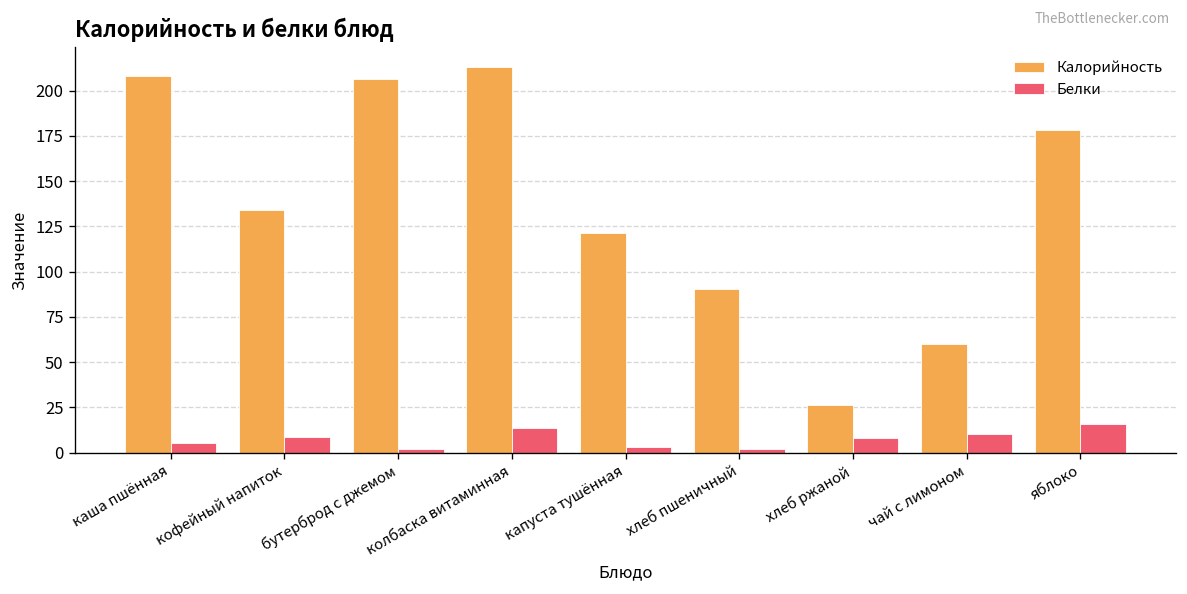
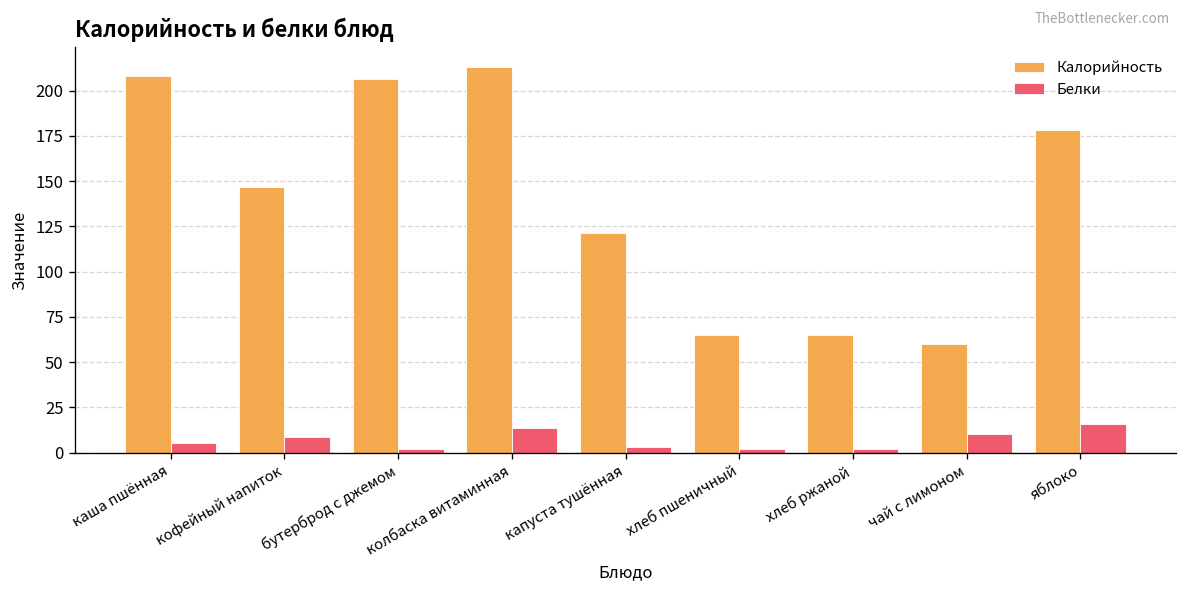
  {
    "Калорийность": {
      "каша пшённая": 208,
-     "кофейный напиток": 134,
+     "кофейный напиток": 147,
      "бутерброд с джемом": 207,
      "колбаска витаминная": 213,
      "капуста тушённая": 122,
-     "хлеб пшеничный": 91,
-     "хлеб ржаной": 26,
+     "хлеб пшеничный": 65,
+     "хлеб ржаной": 65,
      "чай с лимоном": 60,
      "яблоко": 178
    },
    "Белки": {
      "каша пшённая": 5,
      "кофейный напиток": 9,
      "бутерброд с джемом": 2,
      "колбаска витаминная": 13,
      "капуста тушённая": 3,
      "хлеб пшеничный": 2,
-     "хлеб ржаной": 8,
+     "хлеб ржаной": 2,
      "чай с лимоном": 10,
      "яблоко": 16
    }
  }
